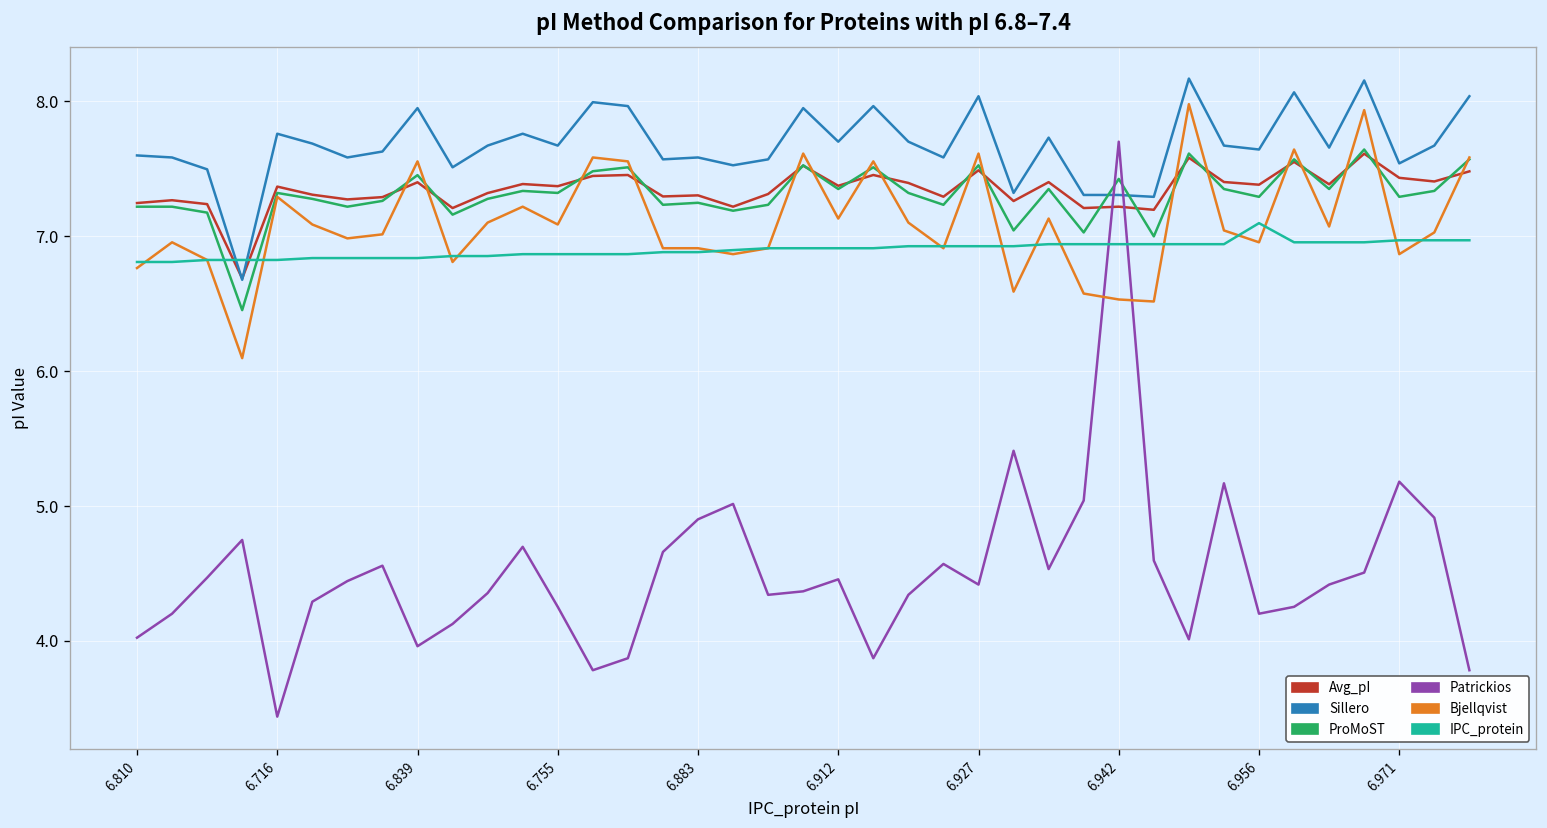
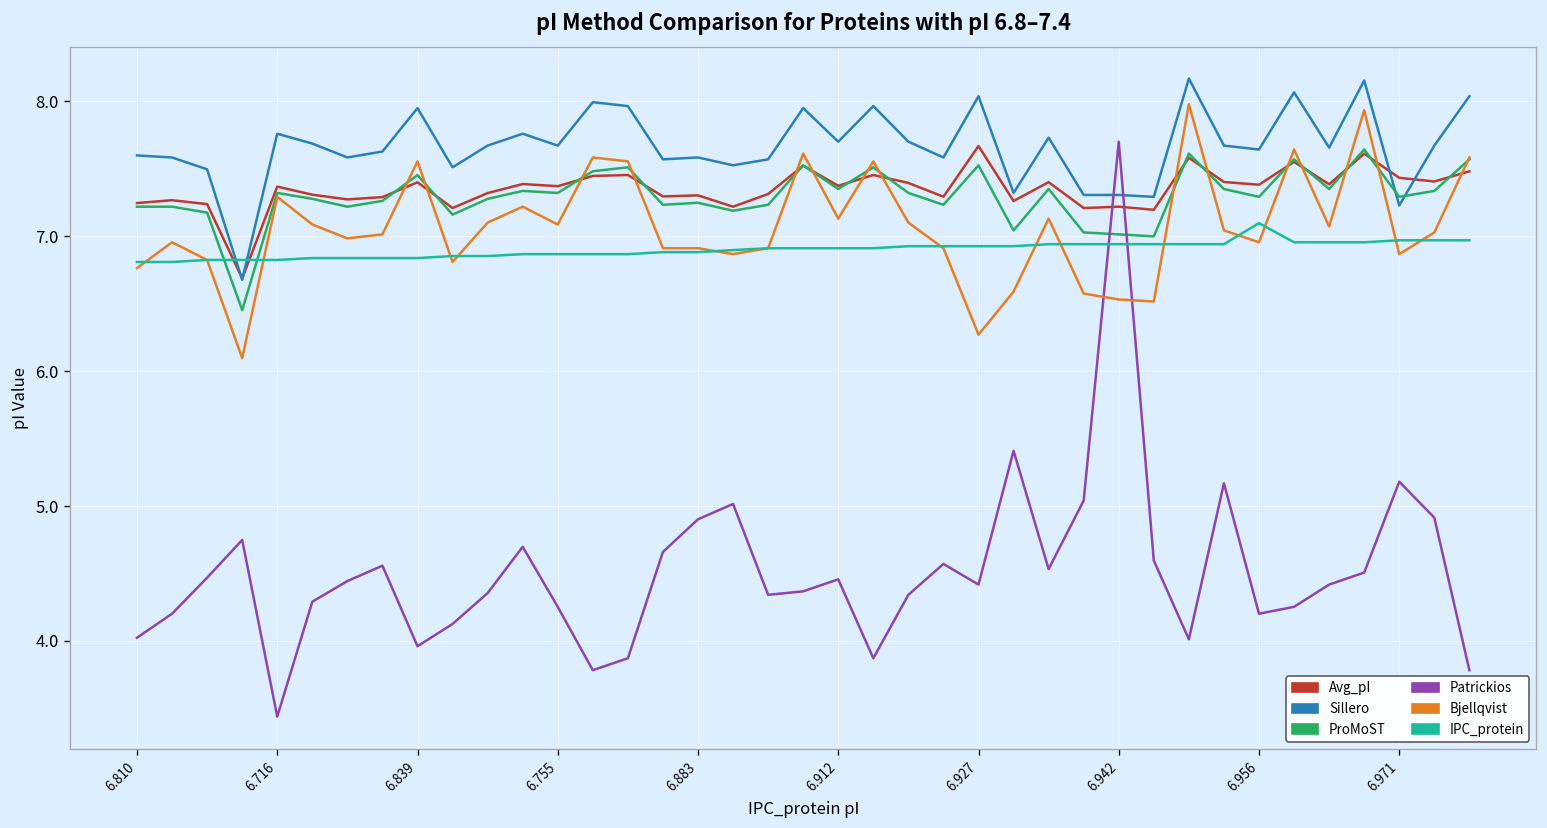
  {
    "Avg_pI": {
      "6.810": 7.25,
      "6.716": 7.37,
      "6.839": 7.40,
      "6.755": 7.37,
      "6.883": 7.30,
      "6.912": 7.38,
-     "6.927": 7.49,
+     "6.927": 7.67,
      "6.942": 7.22,
      "6.956": 7.38,
      "6.971": 7.43
    },
    "Sillero": {
      "6.810": 7.60,
      "6.716": 7.76,
      "6.839": 7.95,
      "6.755": 7.67,
      "6.883": 7.59,
      "6.912": 7.70,
      "6.927": 8.04,
      "6.942": 7.31,
      "6.956": 7.64,
-     "6.971": 7.54
+     "6.971": 7.23
    },
    "ProMoST": {
      "6.810": 7.22,
      "6.716": 7.32,
      "6.839": 7.45,
      "6.755": 7.32,
      "6.883": 7.25,
      "6.912": 7.35,
      "6.927": 7.53,
-     "6.942": 7.43,
+     "6.942": 7.02,
      "6.956": 7.29,
      "6.971": 7.29
    },
    "Patrickios": {
      "6.810": 4.02,
      "6.716": 3.44,
      "6.839": 3.96,
      "6.755": 4.25,
      "6.883": 4.90,
      "6.912": 4.46,
      "6.927": 4.42,
      "6.942": 7.70,
      "6.956": 4.20,
      "6.971": 5.18
    },
    "Bjellqvist": {
      "6.810": 6.77,
      "6.716": 7.29,
      "6.839": 7.56,
      "6.755": 7.09,
      "6.883": 6.91,
      "6.912": 7.13,
-     "6.927": 7.61,
+     "6.927": 6.27,
      "6.942": 6.53,
      "6.956": 6.96,
      "6.971": 6.87
    },
    "IPC_protein": {
      "6.810": 6.81,
      "6.716": 6.83,
      "6.839": 6.84,
      "6.755": 6.87,
      "6.883": 6.88,
      "6.912": 6.91,
      "6.927": 6.93,
      "6.942": 6.94,
      "6.956": 7.10,
      "6.971": 6.97
    }
  }
